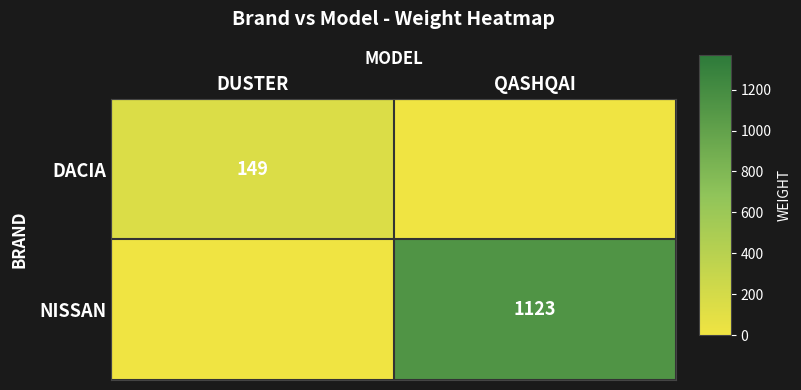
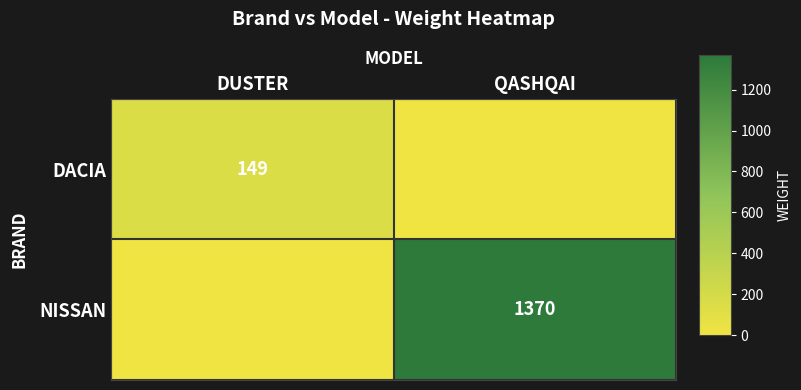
  {
    "DACIA": {
      "DUSTER": 149
    },
    "NISSAN": {
-     "QASHQAI": 1123
+     "QASHQAI": 1370
    }
  }
